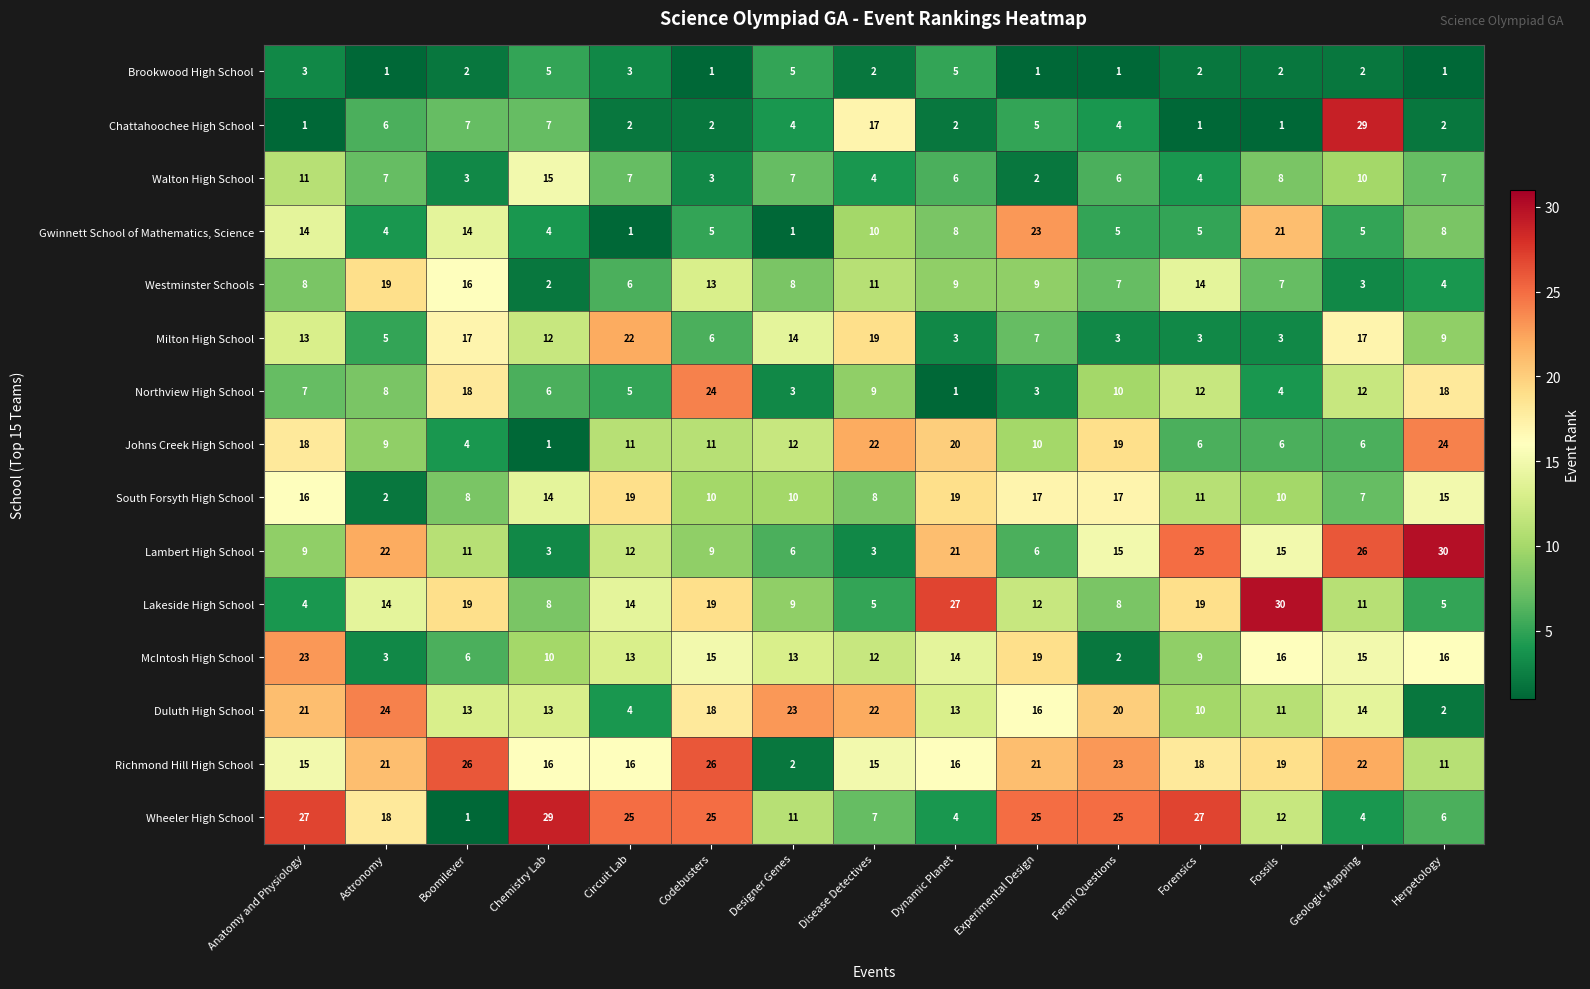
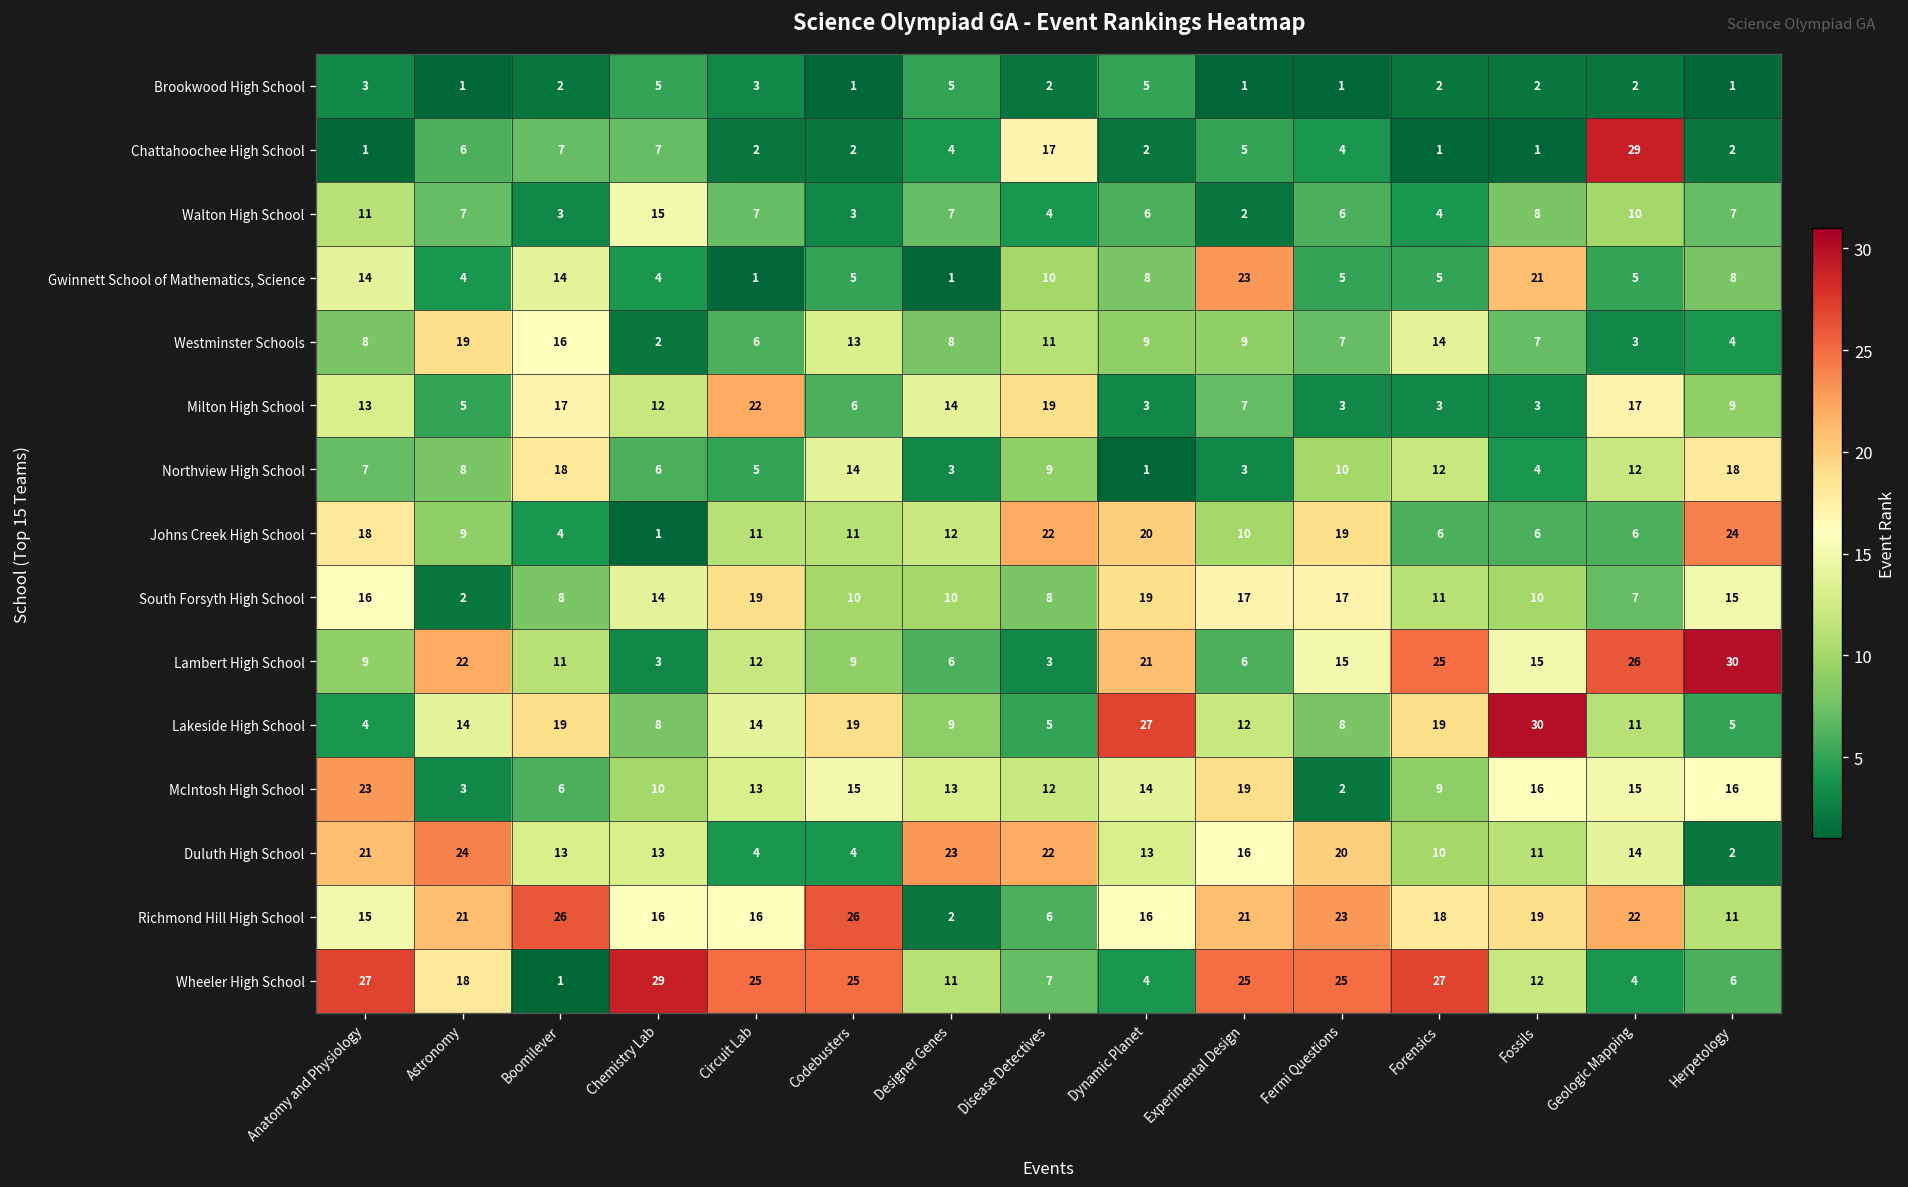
  {
    "Northview High School": {
      "Anatomy and Physiology": 7,
      "Astronomy": 8,
      "Boomilever": 18,
      "Chemistry Lab": 6,
      "Circuit Lab": 5,
-     "Codebusters": 24,
+     "Codebusters": 14,
      "Designer Genes": 3,
      "Disease Detectives": 9,
      "Dynamic Planet": 1,
      "Experimental Design": 3,
      "Fermi Questions": 10,
      "Forensics": 12,
      "Fossils": 4,
      "Geologic Mapping": 12,
      "Herpetology": 18
    },
    "Duluth High School": {
      "Anatomy and Physiology": 21,
      "Astronomy": 24,
      "Boomilever": 13,
      "Chemistry Lab": 13,
      "Circuit Lab": 4,
-     "Codebusters": 18,
+     "Codebusters": 4,
      "Designer Genes": 23,
      "Disease Detectives": 22,
      "Dynamic Planet": 13,
      "Experimental Design": 16,
      "Fermi Questions": 20,
      "Forensics": 10,
      "Fossils": 11,
      "Geologic Mapping": 14,
      "Herpetology": 2
    },
    "Richmond Hill High School": {
      "Anatomy and Physiology": 15,
      "Astronomy": 21,
      "Boomilever": 26,
      "Chemistry Lab": 16,
      "Circuit Lab": 16,
      "Codebusters": 26,
      "Designer Genes": 2,
-     "Disease Detectives": 15,
+     "Disease Detectives": 6,
      "Dynamic Planet": 16,
      "Experimental Design": 21,
      "Fermi Questions": 23,
      "Forensics": 18,
      "Fossils": 19,
      "Geologic Mapping": 22,
      "Herpetology": 11
    }
  }
